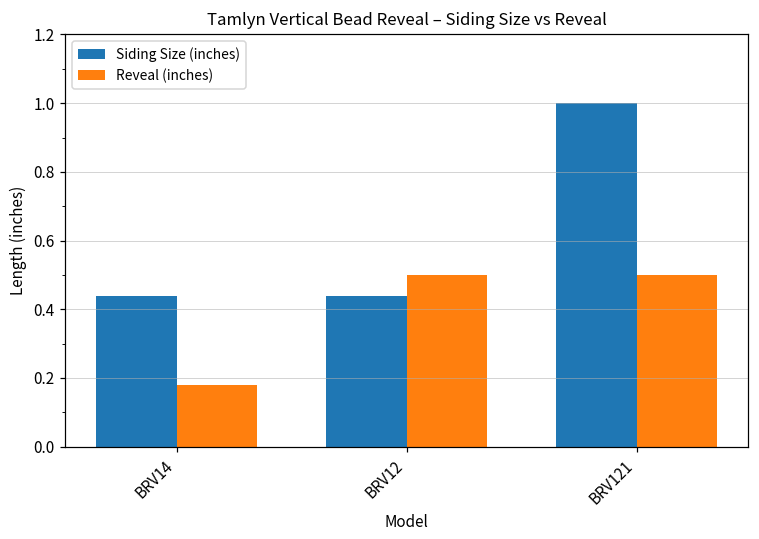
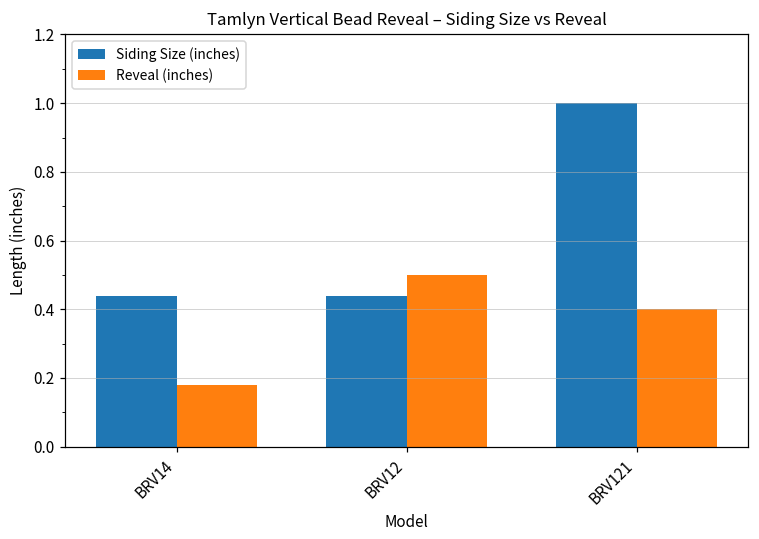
  {
    "Siding Size (inches)": {
      "BRV14": 0.44,
      "BRV12": 0.44,
      "BRV121": 1.0
    },
    "Reveal (inches)": {
      "BRV14": 0.18,
      "BRV12": 0.5,
-     "BRV121": 0.5
+     "BRV121": 0.4
    }
  }
